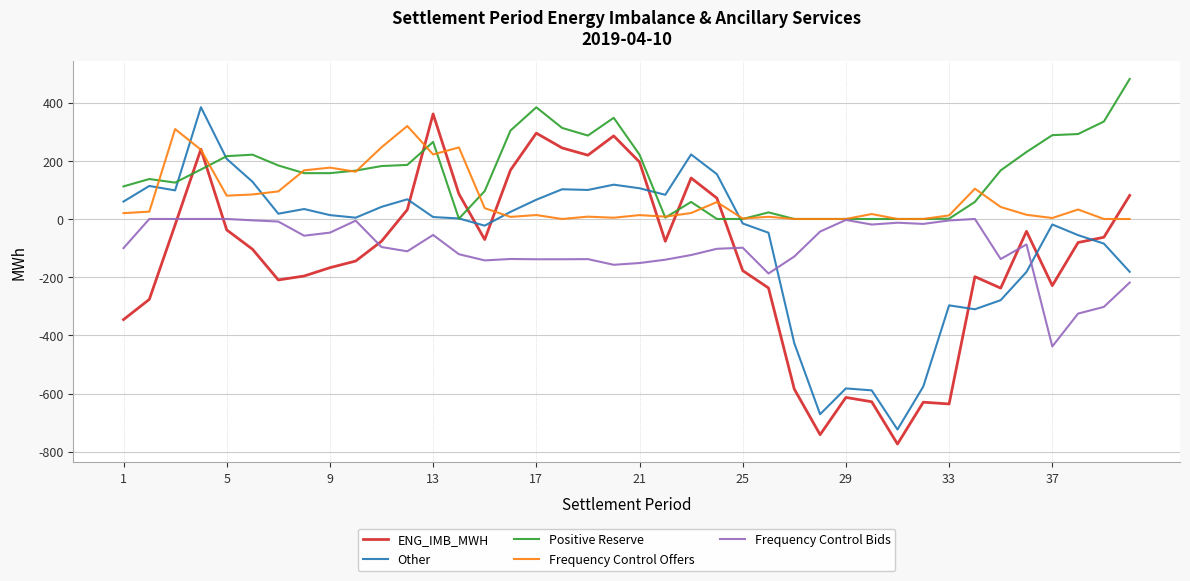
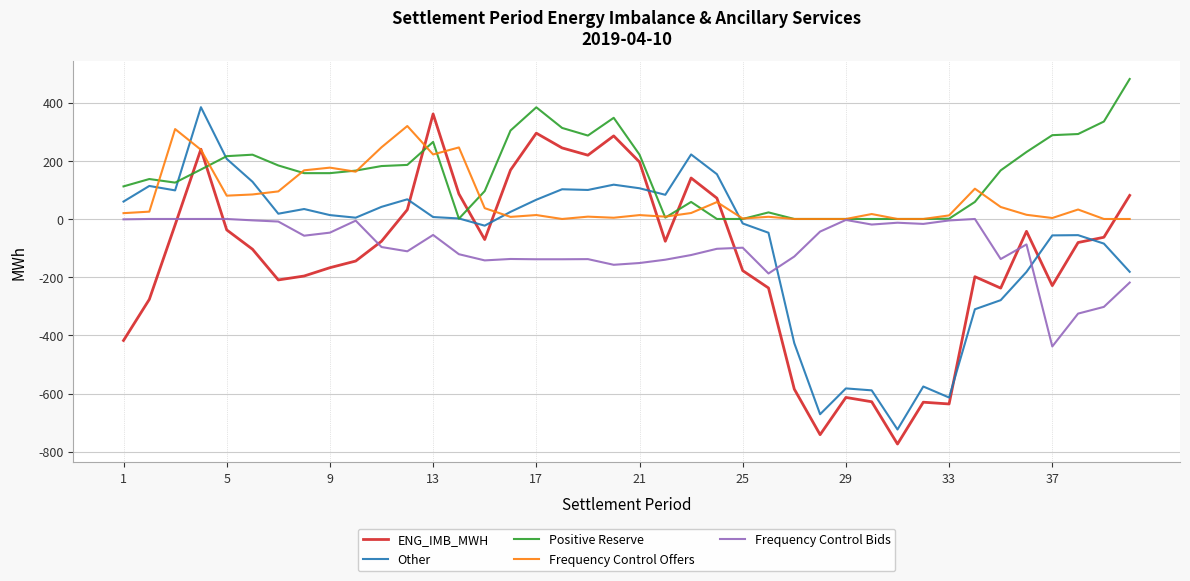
  {
    "ENG_IMB_MWH": {
-     "1": -350,
+     "1": -420,
      "5": -40,
      "9": -170,
      "13": 360,
      "17": 300,
      "21": 200,
      "25": -180,
      "29": -610,
      "33": -640,
      "37": -230
    },
    "Other": {
      "1": 60,
      "5": 210,
      "9": 10,
      "13": 10,
      "17": 70,
      "21": 110,
      "25": -20,
      "29": -580,
-     "33": -300,
-     "37": -20
+     "33": -610,
+     "37": -60
    },
    "Positive Reserve": {
      "1": 110,
      "5": 220,
      "9": 160,
      "13": 260,
      "17": 380,
      "21": 220,
      "37": 290
    },
    "Frequency Control Offers": {
      "1": 20,
      "5": 80,
      "9": 180,
      "13": 220,
      "17": 10,
      "21": 10,
      "33": 10,
      "37": 0
    },
    "Frequency Control Bids": {
-     "1": -100,
+     "1": 0,
      "5": 0,
      "9": -50,
      "13": -50,
      "17": -140,
      "21": -150,
      "25": -100,
      "37": -440
    }
  }
